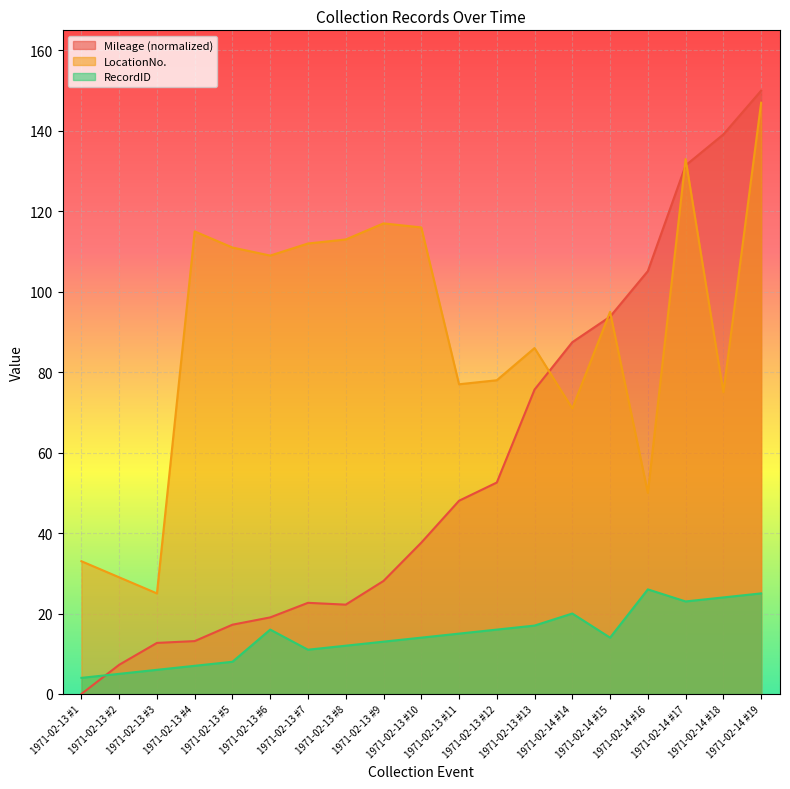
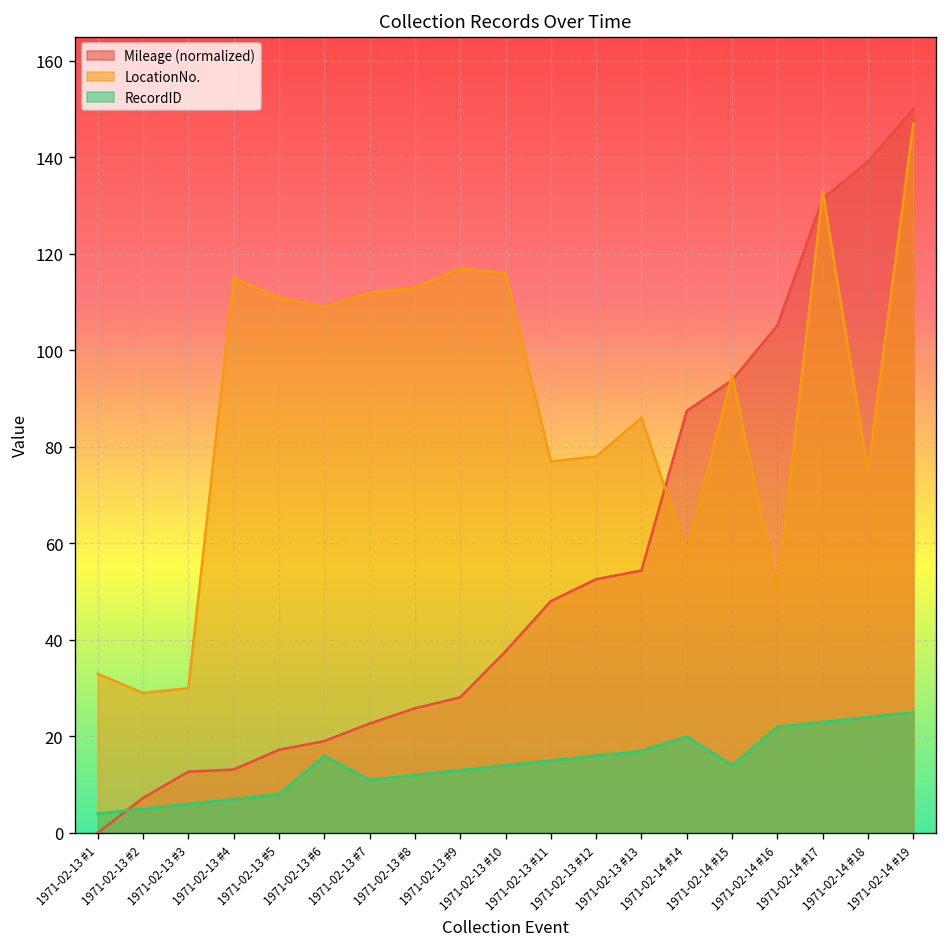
  {
    "Mileage (normalized)": {
      "1971-02-13 #1": 0,
      "1971-02-13 #2": 7,
      "1971-02-13 #3": 13,
      "1971-02-13 #4": 13,
      "1971-02-13 #5": 17,
      "1971-02-13 #6": 19,
      "1971-02-13 #7": 23,
-     "1971-02-13 #8": 22,
+     "1971-02-13 #8": 26,
      "1971-02-13 #9": 28,
      "1971-02-13 #10": 38,
      "1971-02-13 #11": 48,
      "1971-02-13 #12": 53,
-     "1971-02-13 #13": 76,
+     "1971-02-13 #13": 54,
      "1971-02-14 #14": 87,
      "1971-02-14 #15": 94,
      "1971-02-14 #16": 105,
      "1971-02-14 #17": 131,
      "1971-02-14 #18": 139,
      "1971-02-14 #19": 150
    },
    "LocationNo.": {
      "1971-02-13 #1": 33,
      "1971-02-13 #2": 29,
-     "1971-02-13 #3": 25,
+     "1971-02-13 #3": 30,
      "1971-02-13 #4": 115,
      "1971-02-13 #5": 111,
      "1971-02-13 #6": 109,
      "1971-02-13 #7": 112,
      "1971-02-13 #8": 113,
      "1971-02-13 #9": 117,
      "1971-02-13 #10": 116,
      "1971-02-13 #11": 77,
      "1971-02-13 #12": 78,
      "1971-02-13 #13": 86,
-     "1971-02-14 #14": 71,
+     "1971-02-14 #14": 58,
      "1971-02-14 #15": 95,
      "1971-02-14 #16": 50,
      "1971-02-14 #17": 133,
      "1971-02-14 #18": 75,
      "1971-02-14 #19": 147
    },
    "RecordID": {
      "1971-02-13 #1": 4,
      "1971-02-13 #2": 5,
      "1971-02-13 #3": 6,
      "1971-02-13 #4": 7,
      "1971-02-13 #5": 8,
      "1971-02-13 #6": 16,
      "1971-02-13 #7": 11,
      "1971-02-13 #8": 12,
      "1971-02-13 #9": 13,
      "1971-02-13 #10": 14,
      "1971-02-13 #11": 15,
      "1971-02-13 #12": 16,
      "1971-02-13 #13": 17,
      "1971-02-14 #14": 20,
      "1971-02-14 #15": 14,
-     "1971-02-14 #16": 26,
+     "1971-02-14 #16": 22,
      "1971-02-14 #17": 23,
      "1971-02-14 #18": 24,
      "1971-02-14 #19": 25
    }
  }
